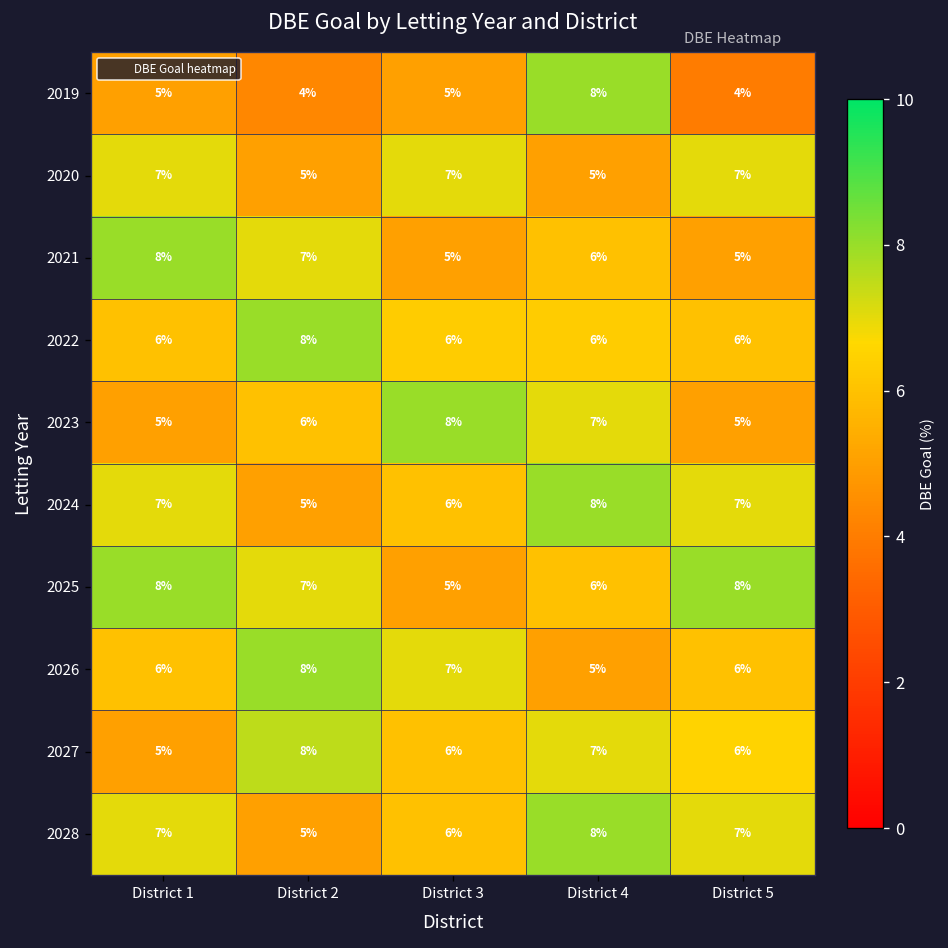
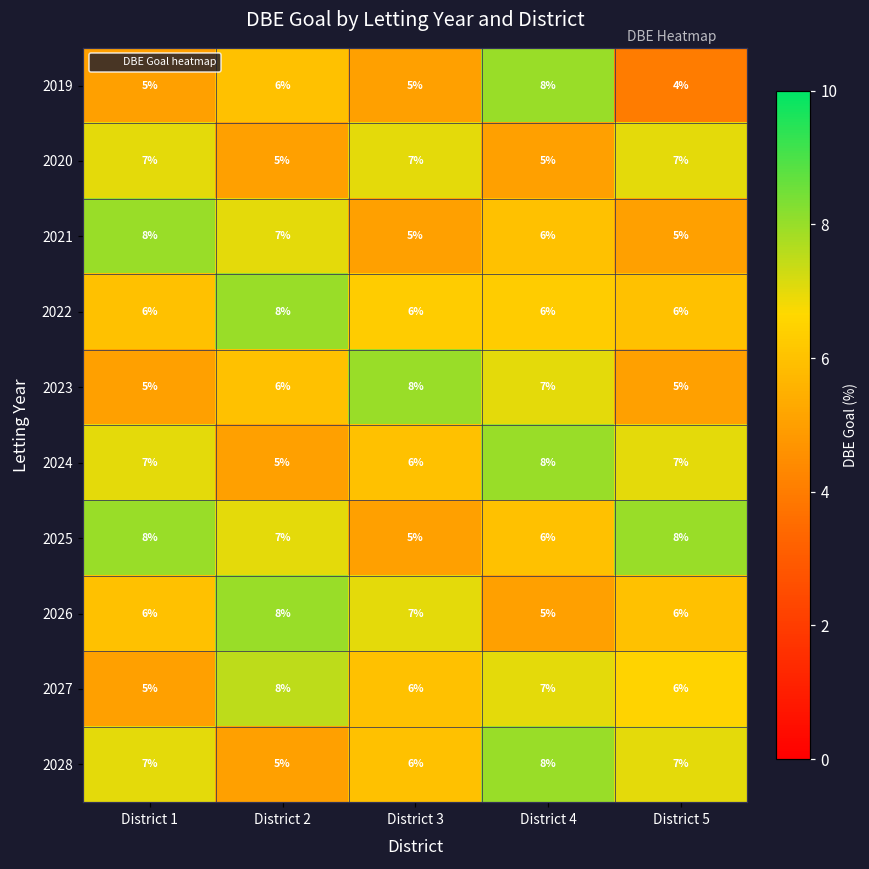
  {
    "2019": {
      "District 1": "5%",
-     "District 2": "4%",
+     "District 2": "6%",
      "District 3": "5%",
      "District 4": "8%",
      "District 5": "4%"
    },
    "2020": {
      "District 1": "7%",
      "District 2": "5%",
      "District 3": "7%",
      "District 4": "5%",
      "District 5": "7%"
    },
    "2021": {
      "District 1": "8%",
      "District 2": "7%",
      "District 3": "5%",
      "District 4": "6%",
      "District 5": "5%"
    },
    "2022": {
      "District 1": "6%",
      "District 2": "8%",
      "District 3": "6%",
      "District 4": "6%",
      "District 5": "6%"
    },
    "2023": {
      "District 1": "5%",
      "District 2": "6%",
      "District 3": "8%",
      "District 4": "7%",
      "District 5": "5%"
    },
    "2024": {
      "District 1": "7%",
      "District 2": "5%",
      "District 3": "6%",
      "District 4": "8%",
      "District 5": "7%"
    },
    "2025": {
      "District 1": "8%",
      "District 2": "7%",
      "District 3": "5%",
      "District 4": "6%",
      "District 5": "8%"
    },
    "2026": {
      "District 1": "6%",
      "District 2": "8%",
      "District 3": "7%",
      "District 4": "5%",
      "District 5": "6%"
    },
    "2027": {
      "District 1": "5%",
      "District 2": "8%",
      "District 3": "6%",
      "District 4": "7%",
      "District 5": "6%"
    },
    "2028": {
      "District 1": "7%",
      "District 2": "5%",
      "District 3": "6%",
      "District 4": "8%",
      "District 5": "7%"
    }
  }
